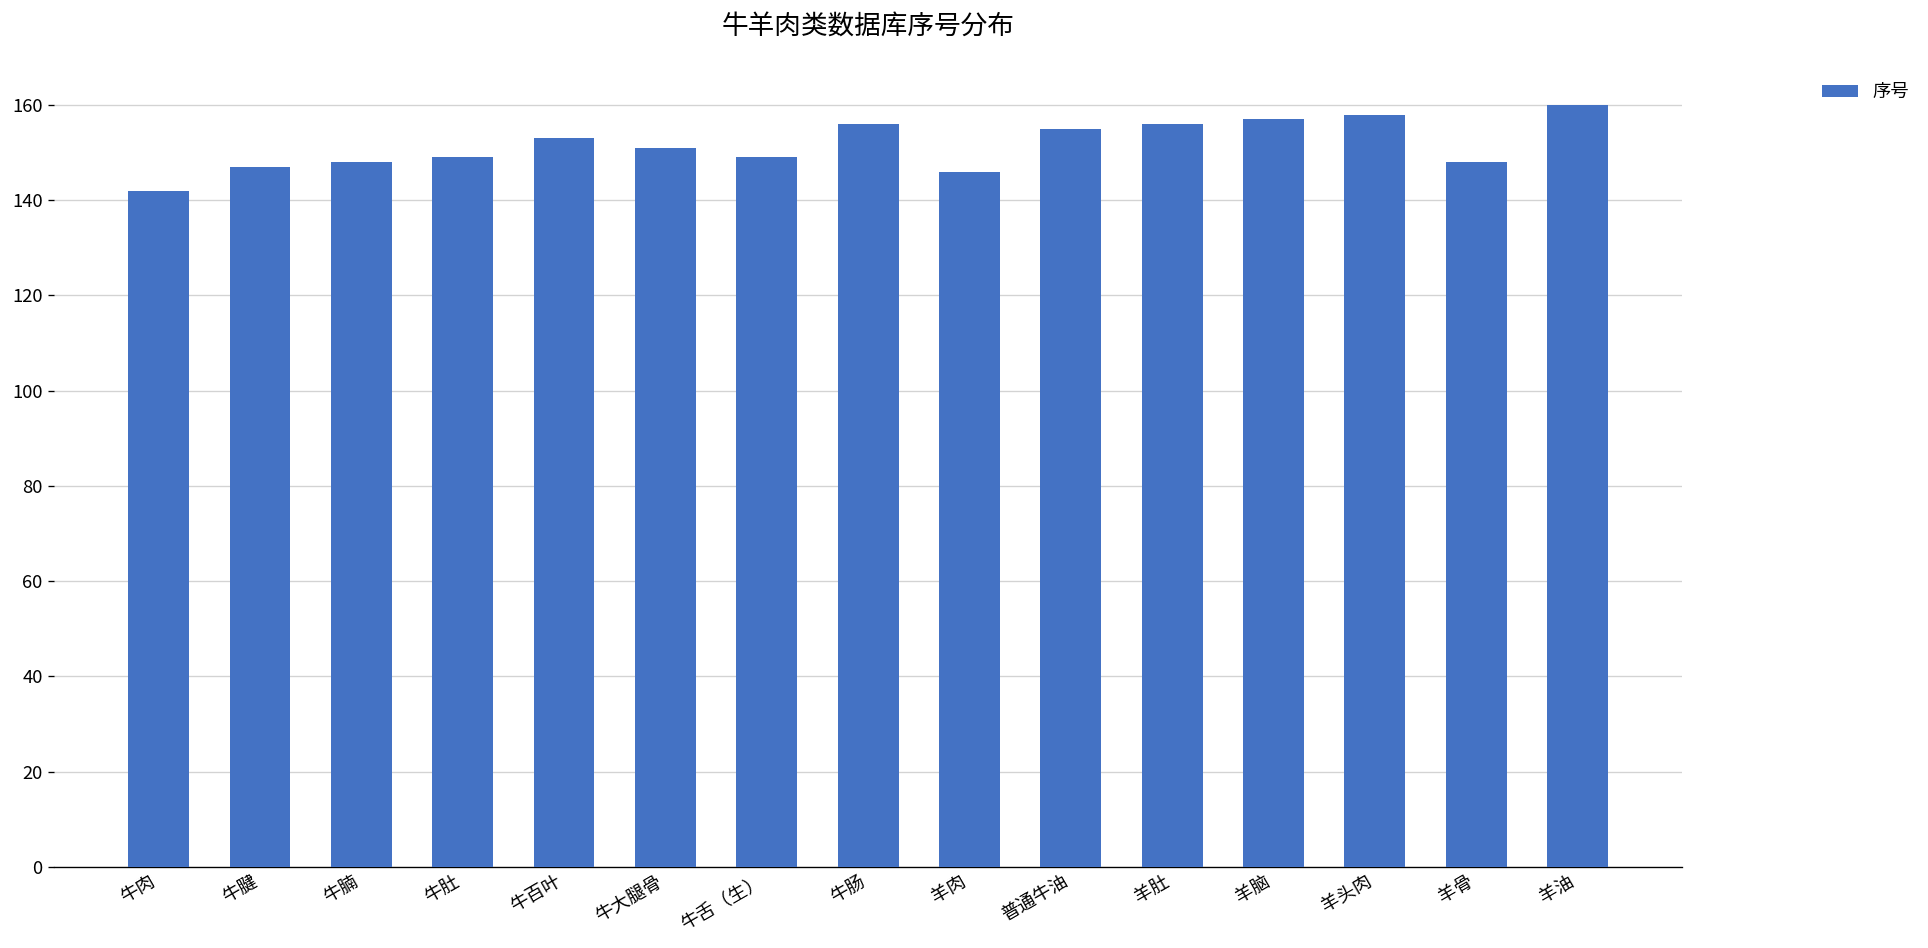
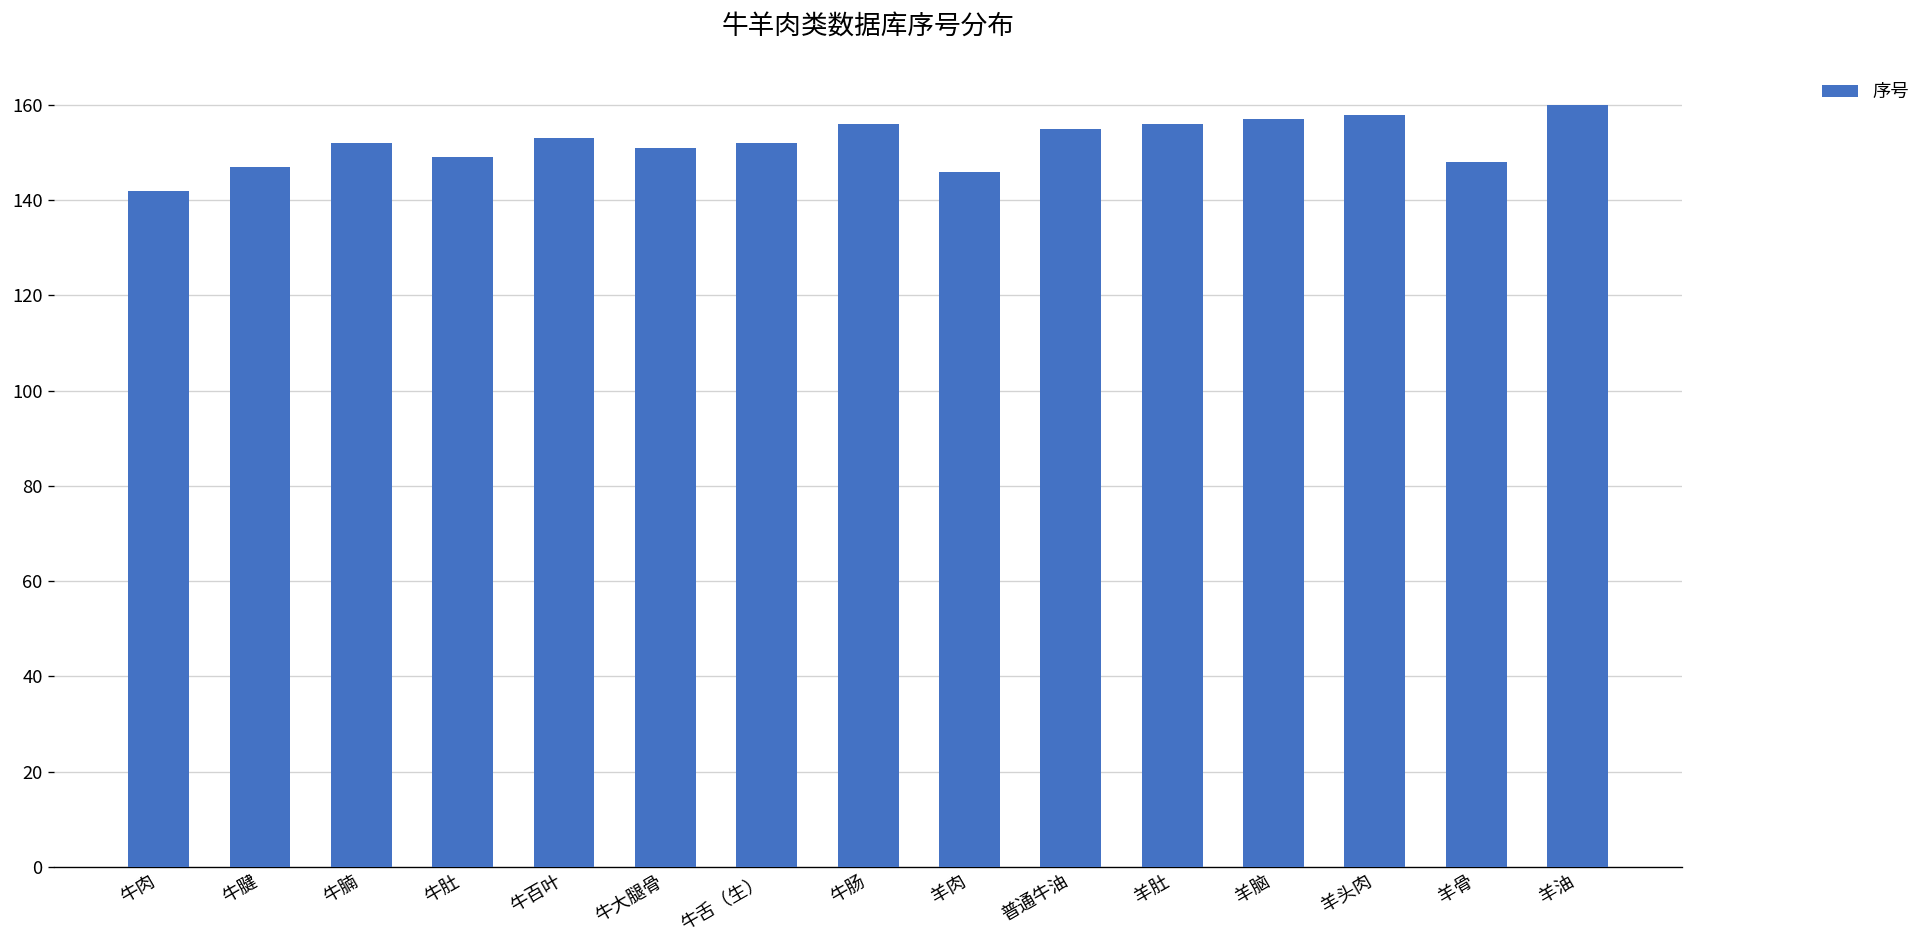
  {
    "牛肉": 142,
    "牛腱": 147,
-   "牛腩": 148,
+   "牛腩": 152,
    "牛肚": 149,
    "牛百叶": 153,
    "牛大腿骨": 151,
-   "牛舌（生）": 149,
+   "牛舌（生）": 152,
    "牛肠": 156,
    "羊肉": 146,
    "普通牛油": 155,
    "羊肚": 156,
    "羊脑": 157,
    "羊头肉": 158,
    "羊骨": 148,
    "羊油": 160
  }
